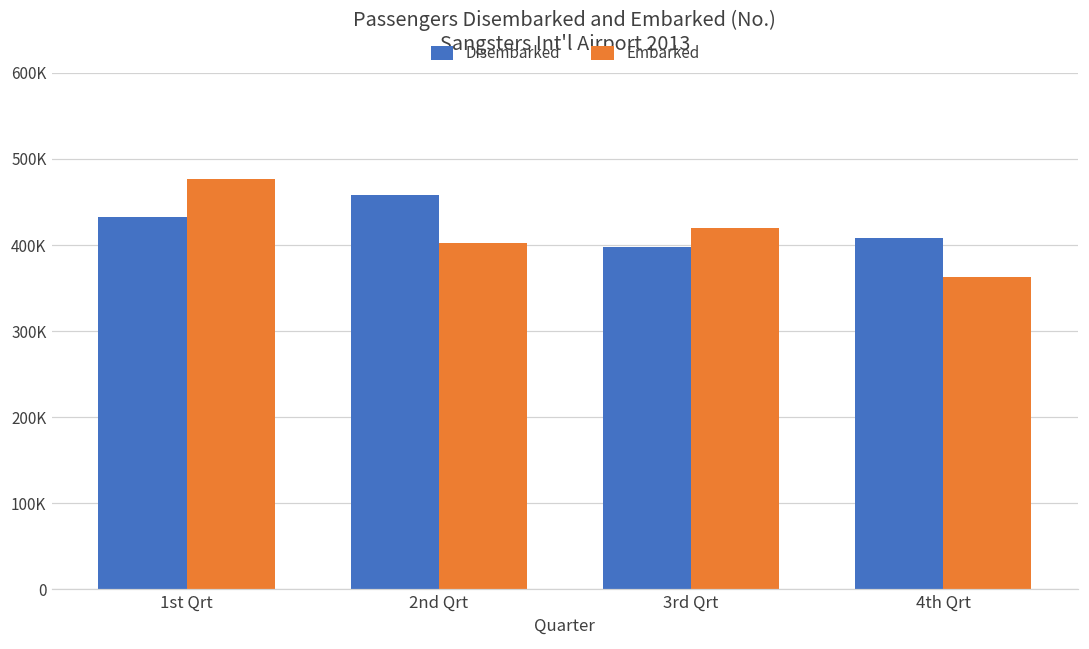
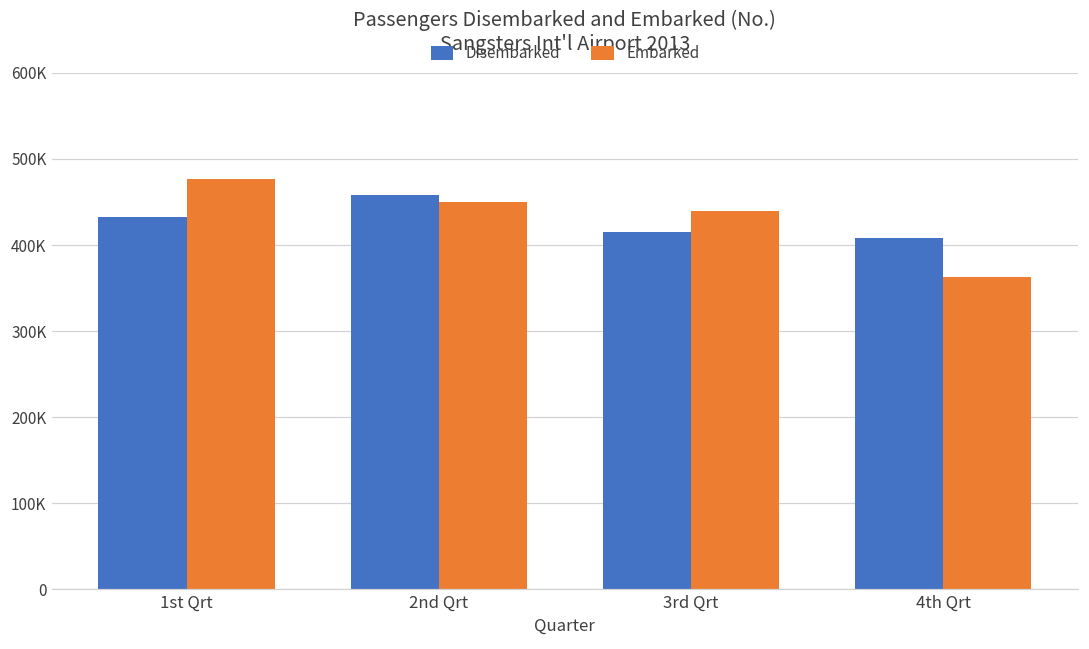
  {
    "Disembarked": {
      "1st Qrt": 430000,
      "2nd Qrt": 460000,
-     "3rd Qrt": 400000,
+     "3rd Qrt": 420000,
      "4th Qrt": 410000
    },
    "Embarked": {
      "1st Qrt": 480000,
-     "2nd Qrt": 400000,
-     "3rd Qrt": 420000,
+     "2nd Qrt": 450000,
+     "3rd Qrt": 440000,
      "4th Qrt": 360000
    }
  }
